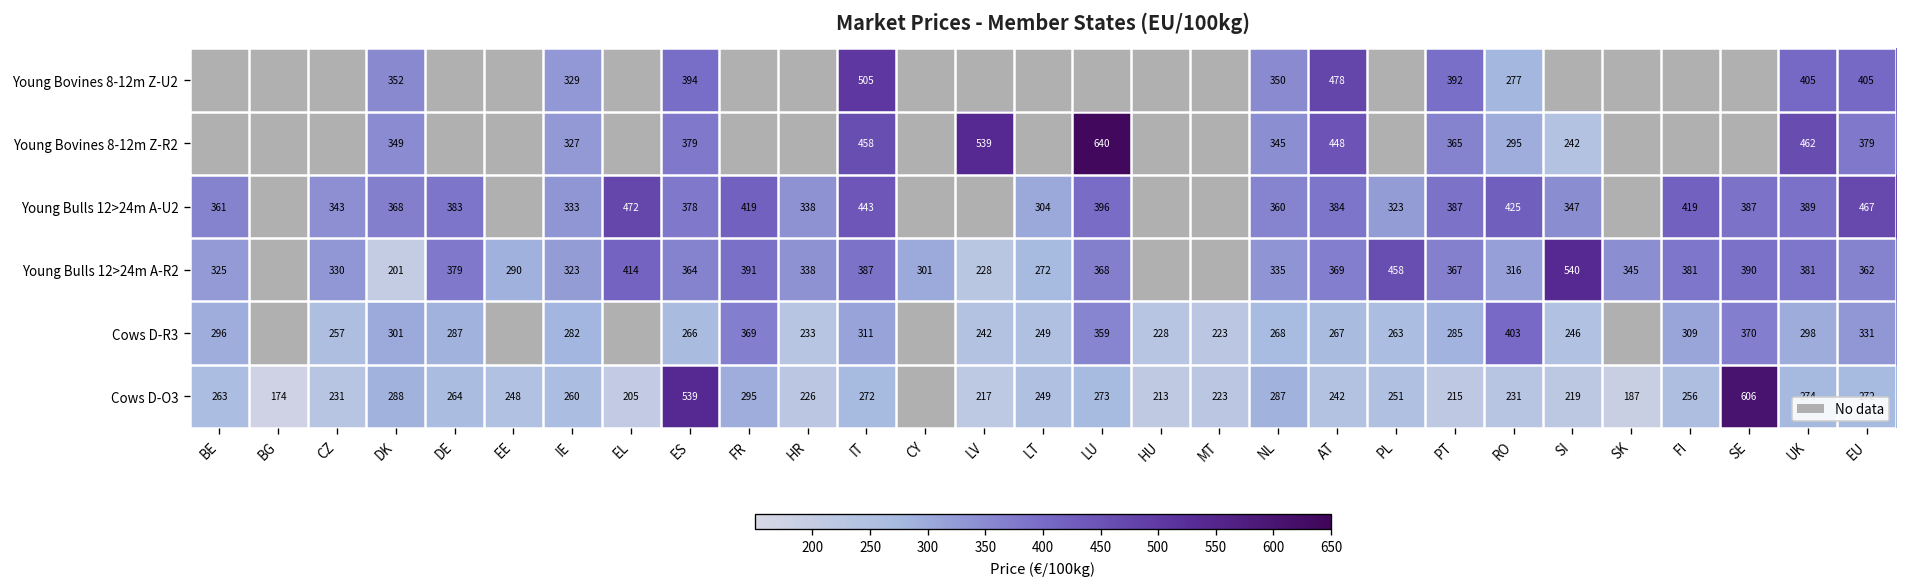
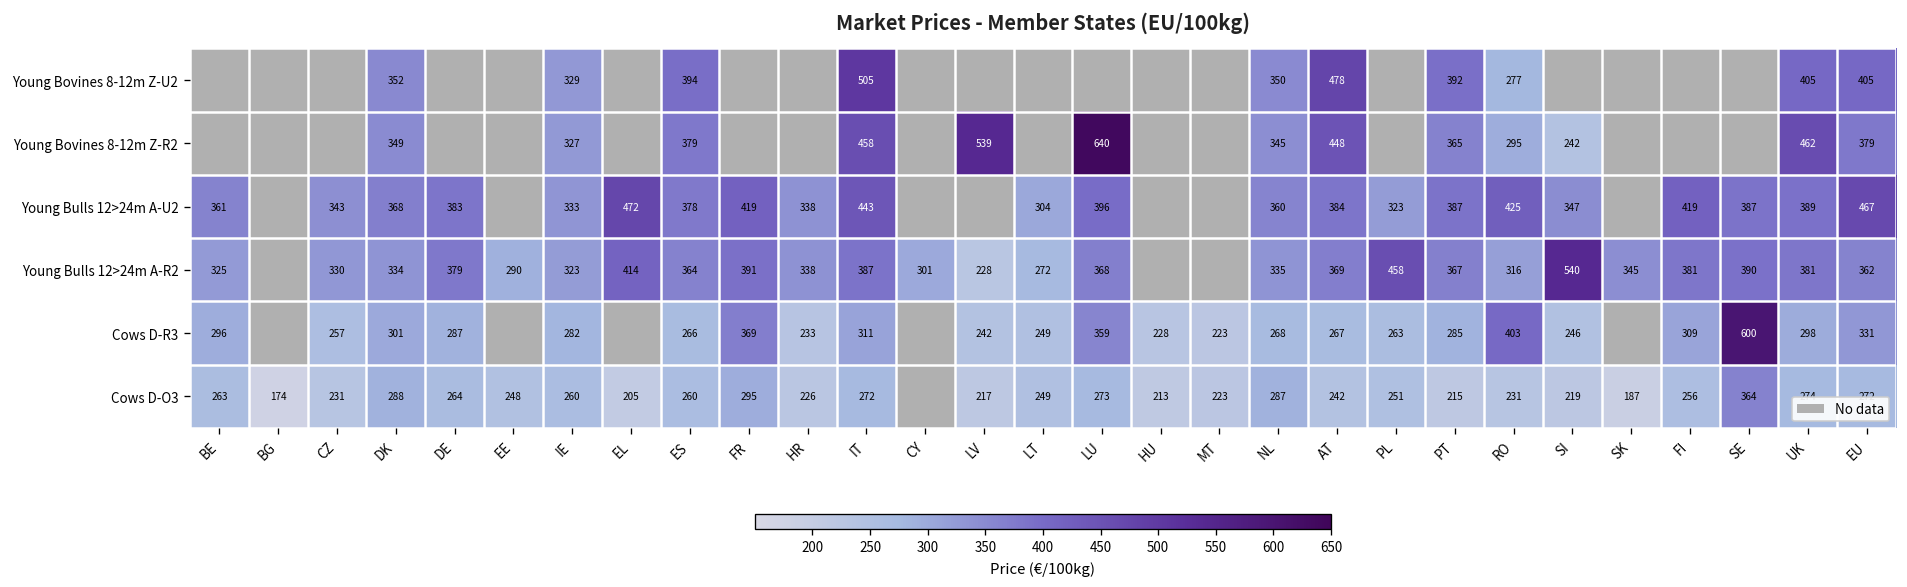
  {
    "Young Bovines 8-12m Z-U2": {
      "DK": 352,
      "IE": 329,
      "ES": 394,
      "IT": 505,
      "NL": 350,
      "AT": 478,
      "PT": 392,
      "RO": 277,
      "UK": 405,
      "EU": 405
    },
    "Young Bovines 8-12m Z-R2": {
      "DK": 349,
      "IE": 327,
      "ES": 379,
      "IT": 458,
      "LV": 539,
      "LU": 640,
      "NL": 345,
      "AT": 448,
      "PT": 365,
      "RO": 295,
      "SI": 242,
      "UK": 462,
      "EU": 379
    },
    "Young Bulls 12>24m A-U2": {
      "BE": 361,
      "CZ": 343,
      "DK": 368,
      "DE": 383,
      "IE": 333,
      "EL": 472,
      "ES": 378,
      "FR": 419,
      "HR": 338,
      "IT": 443,
      "LT": 304,
      "LU": 396,
      "NL": 360,
      "AT": 384,
      "PL": 323,
      "PT": 387,
      "RO": 425,
      "SI": 347,
      "FI": 419,
      "SE": 387,
      "UK": 389,
      "EU": 467
    },
    "Young Bulls 12>24m A-R2": {
      "BE": 325,
      "CZ": 330,
-     "DK": 201,
+     "DK": 334,
      "DE": 379,
      "EE": 290,
      "IE": 323,
      "EL": 414,
      "ES": 364,
      "FR": 391,
      "HR": 338,
      "IT": 387,
      "CY": 301,
      "LV": 228,
      "LT": 272,
      "LU": 368,
      "NL": 335,
      "AT": 369,
      "PL": 458,
      "PT": 367,
      "RO": 316,
      "SI": 540,
      "SK": 345,
      "FI": 381,
      "SE": 390,
      "UK": 381,
      "EU": 362
    },
    "Cows D-R3": {
      "BE": 296,
      "CZ": 257,
      "DK": 301,
      "DE": 287,
      "IE": 282,
      "ES": 266,
      "FR": 369,
      "HR": 233,
      "IT": 311,
      "LV": 242,
      "LT": 249,
      "LU": 359,
      "HU": 228,
      "MT": 223,
      "NL": 268,
      "AT": 267,
      "PL": 263,
      "PT": 285,
      "RO": 403,
      "SI": 246,
      "FI": 309,
-     "SE": 370,
+     "SE": 600,
      "UK": 298,
      "EU": 331
    },
    "Cows D-O3": {
      "BE": 263,
      "BG": 174,
      "CZ": 231,
      "DK": 288,
      "DE": 264,
      "EE": 248,
      "IE": 260,
      "EL": 205,
-     "ES": 539,
+     "ES": 260,
      "FR": 295,
      "HR": 226,
      "IT": 272,
      "LV": 217,
      "LT": 249,
      "LU": 273,
      "HU": 213,
      "MT": 223,
      "NL": 287,
      "AT": 242,
      "PL": 251,
      "PT": 215,
      "RO": 231,
      "SI": 219,
      "SK": 187,
      "FI": 256,
-     "SE": 606
+     "SE": 364
    }
  }
